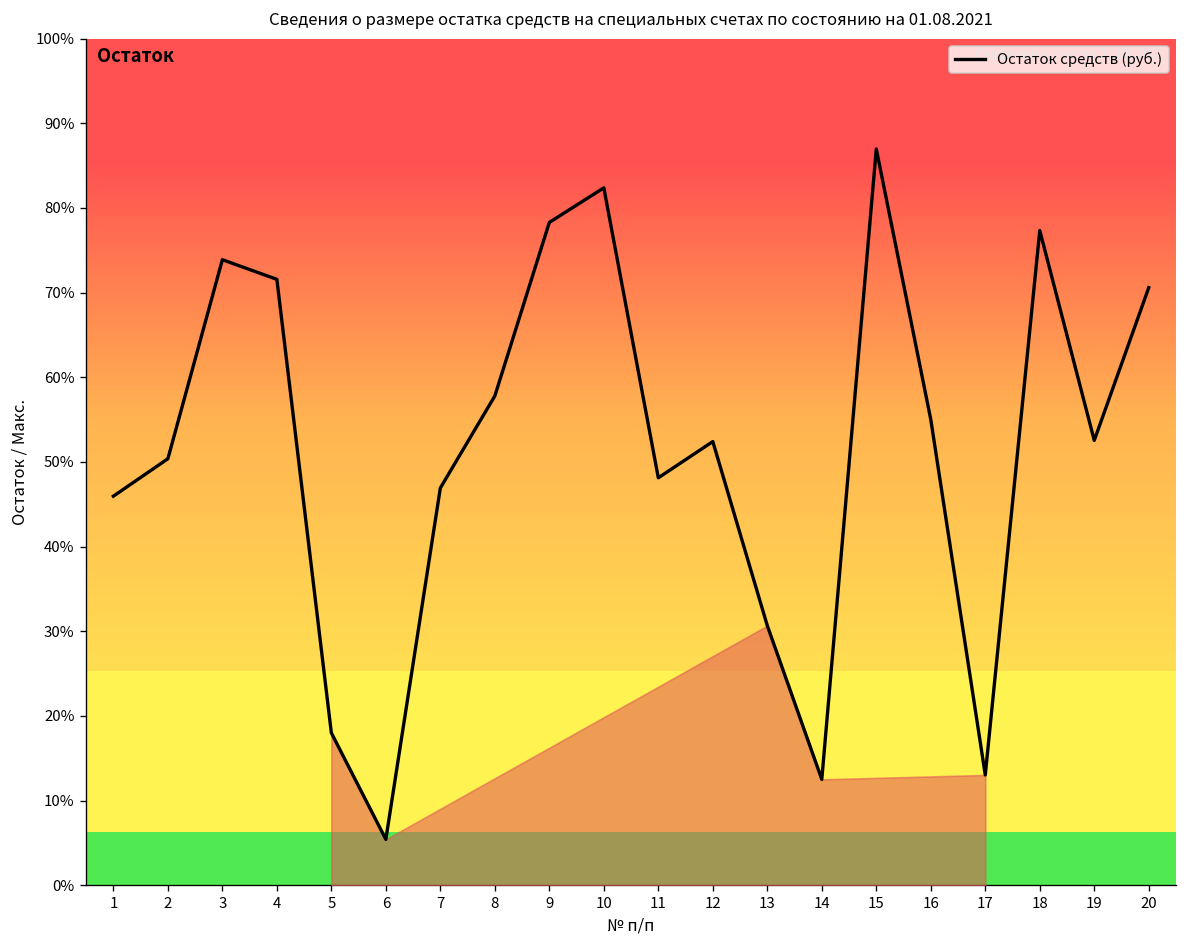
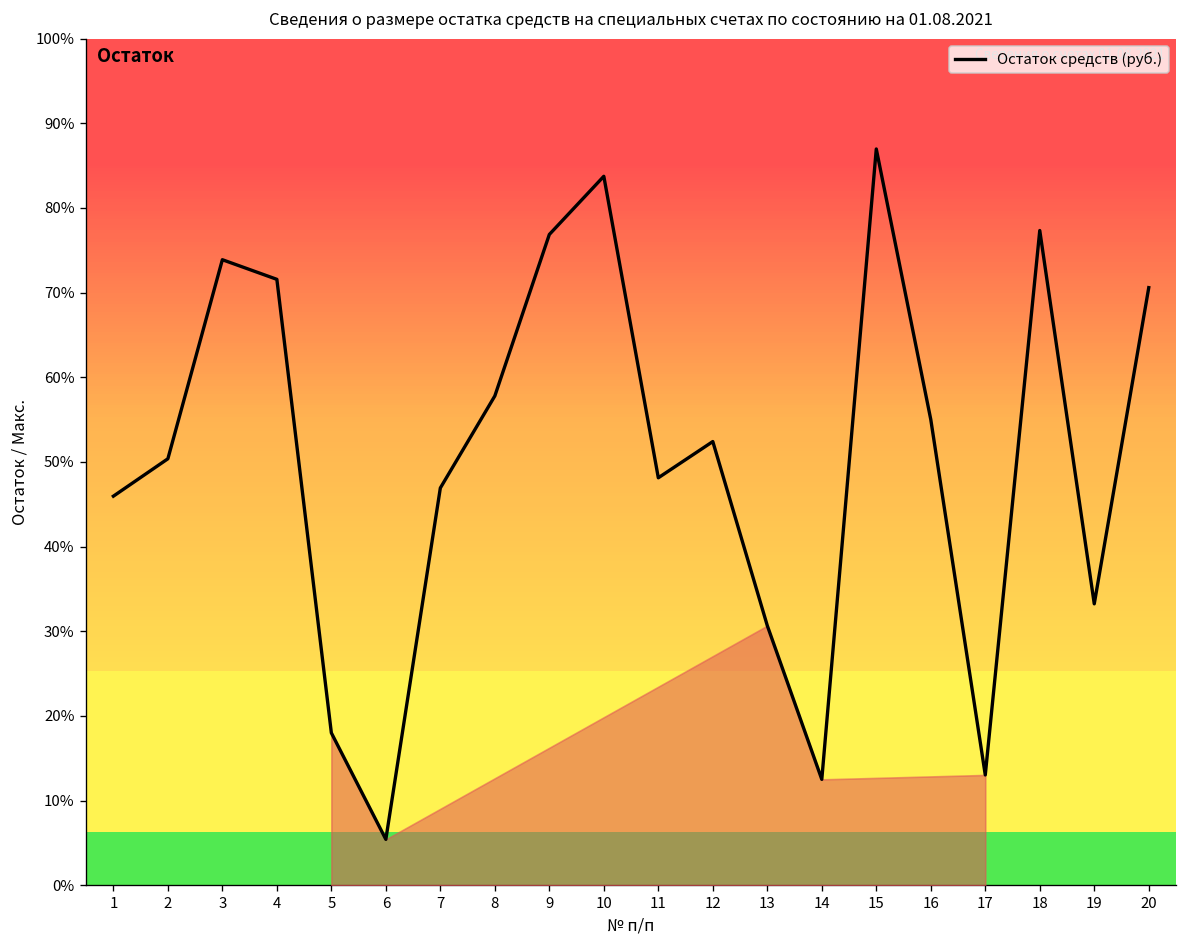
  {
    "Остаток средств (руб.)": {
      "1": "46%",
      "2": "50%",
      "3": "74%",
      "4": "72%",
      "7": "47%",
      "8": "58%",
-     "9": "78%",
-     "10": "82%",
+     "9": "77%",
+     "10": "84%",
      "11": "48%",
      "12": "52%",
      "15": "87%",
      "16": "55%",
      "18": "77%",
-     "19": "53%",
+     "19": "33%",
      "20": "71%"
    }
  }
